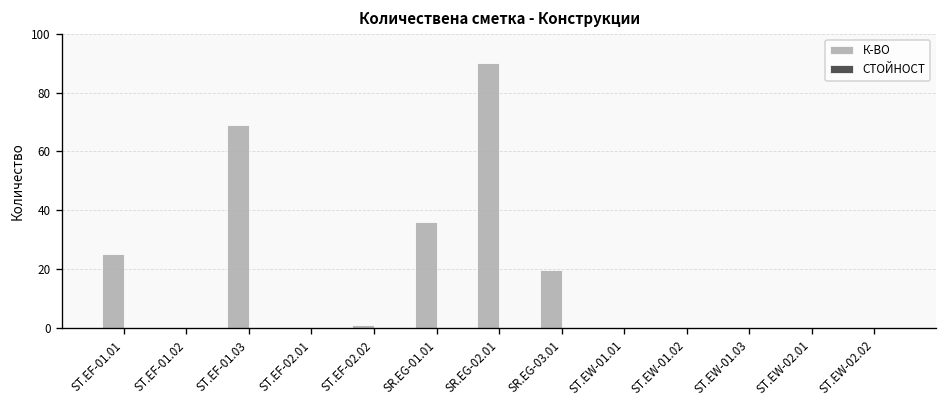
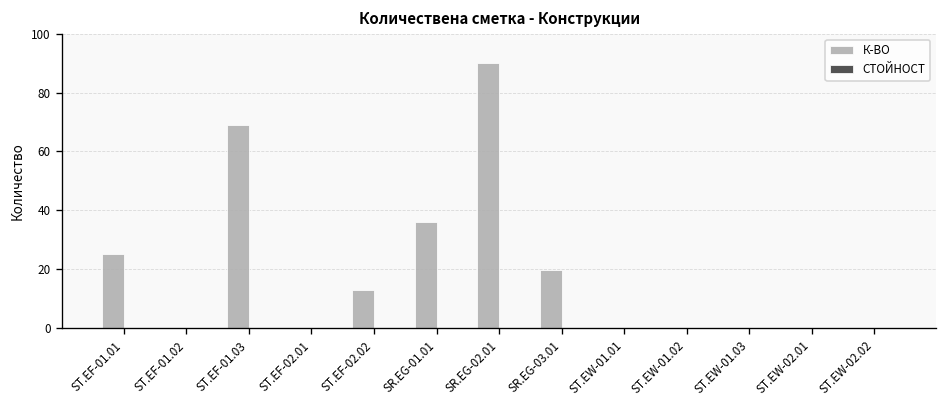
  {
    "К-ВО": {
      "ST.EF-01.01": 25,
      "ST.EF-01.02": 0,
      "ST.EF-01.03": 69,
      "ST.EF-02.01": 0,
-     "ST.EF-02.02": 1,
+     "ST.EF-02.02": 13,
      "SR.EG-01.01": 36,
      "SR.EG-02.01": 90,
      "SR.EG-03.01": 20,
      "ST.EW-01.01": 0,
      "ST.EW-01.02": 0,
      "ST.EW-01.03": 0,
      "ST.EW-02.01": 0,
      "ST.EW-02.02": 0
    },
    "СТОЙНОСТ": {
      "ST.EF-01.01": 0,
      "ST.EF-01.02": 0,
      "ST.EF-01.03": 0,
      "ST.EF-02.01": 0,
      "ST.EF-02.02": 0,
      "SR.EG-01.01": 0,
      "SR.EG-02.01": 0,
      "SR.EG-03.01": 0,
      "ST.EW-01.01": 0,
      "ST.EW-01.02": 0,
      "ST.EW-01.03": 0,
      "ST.EW-02.01": 0,
      "ST.EW-02.02": 0
    }
  }
